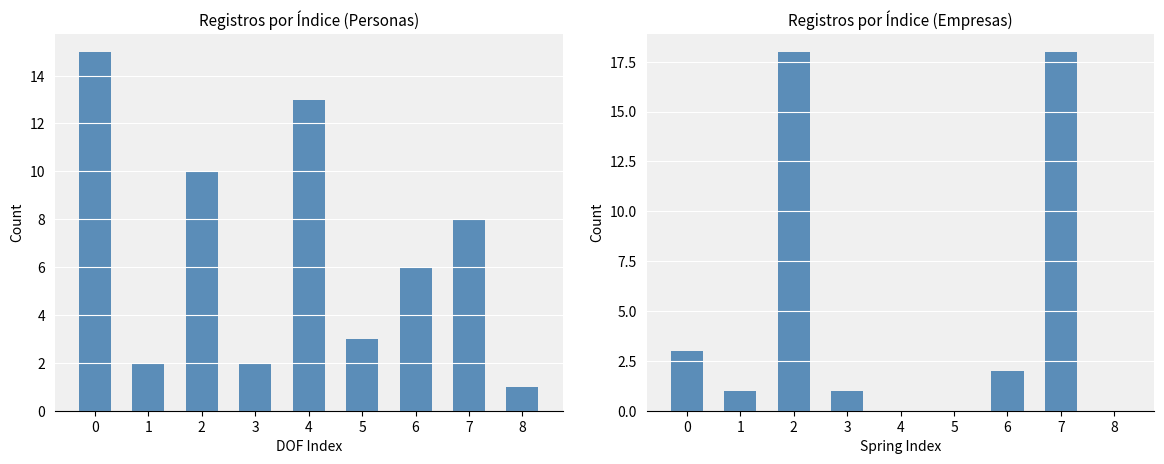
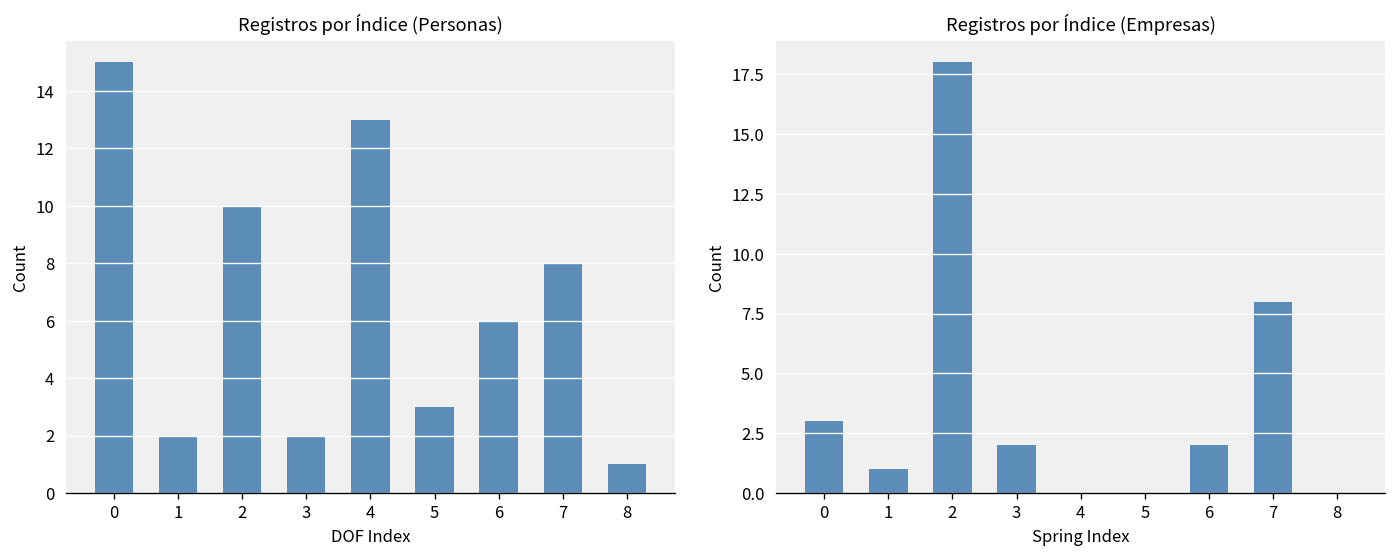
  {
    "Registros por Índice (Personas)": {
      "0": 15.0,
      "1": 2.0,
      "2": 10.0,
      "3": 2.0,
      "4": 13.0,
      "5": 3.0,
      "6": 6.0,
      "7": 8.0,
      "8": 1.0
    },
    "Registros por Índice (Empresas)": {
      "0": 3,
      "1": 1,
      "2": 18,
-     "3": 1,
+     "3": 2,
      "4": 0,
      "5": 0,
      "6": 2,
-     "7": 18,
+     "7": 8,
      "8": 0
    }
  }
